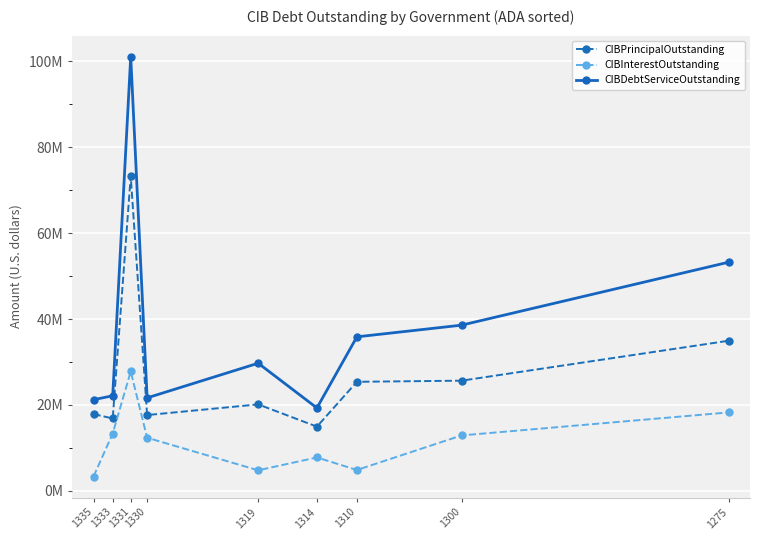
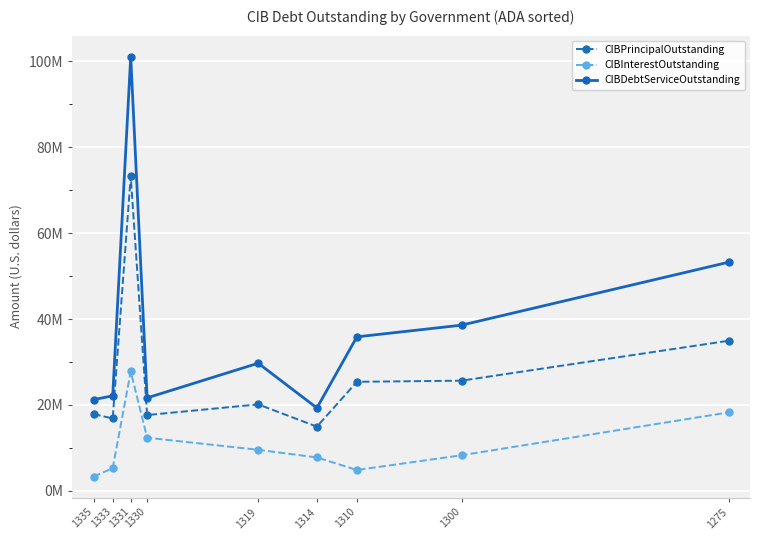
  {
    "CIBInterestOutstanding": {
      "1335": 3000000,
-     "1333": 13000000,
+     "1333": 5000000,
      "1331": 28000000,
      "1330": 12000000,
-     "1319": 5000000,
+     "1319": 10000000,
      "1314": 8000000,
      "1310": 5000000,
-     "1300": 13000000,
+     "1300": 8000000,
      "1275": 18000000
    }
  }
